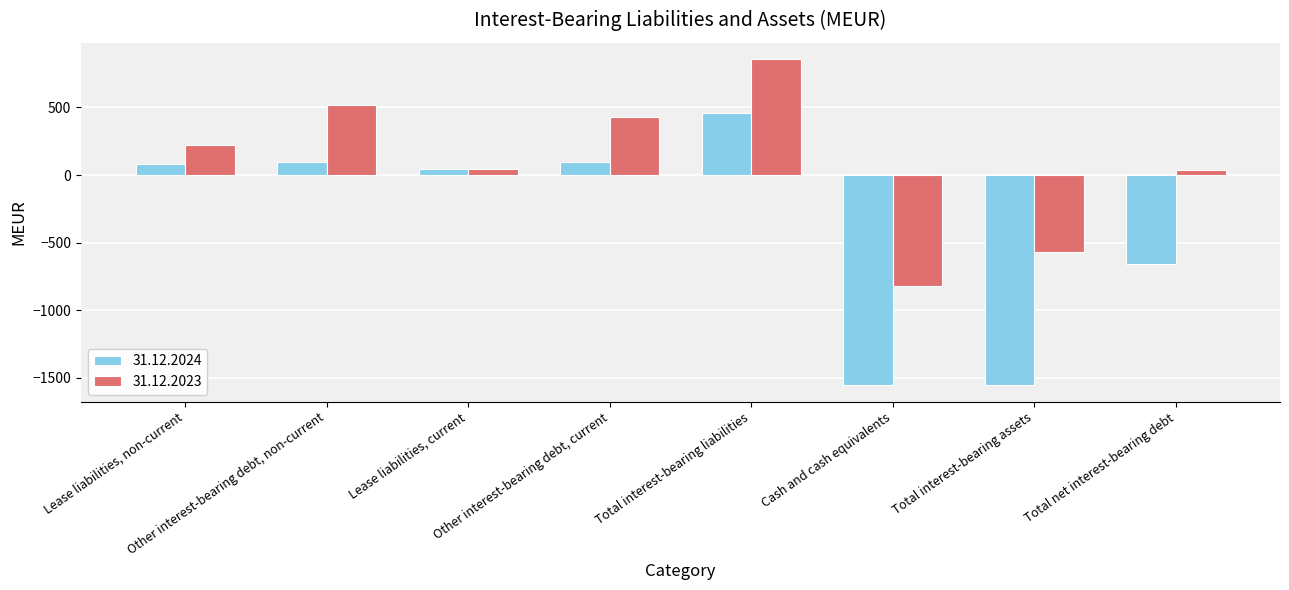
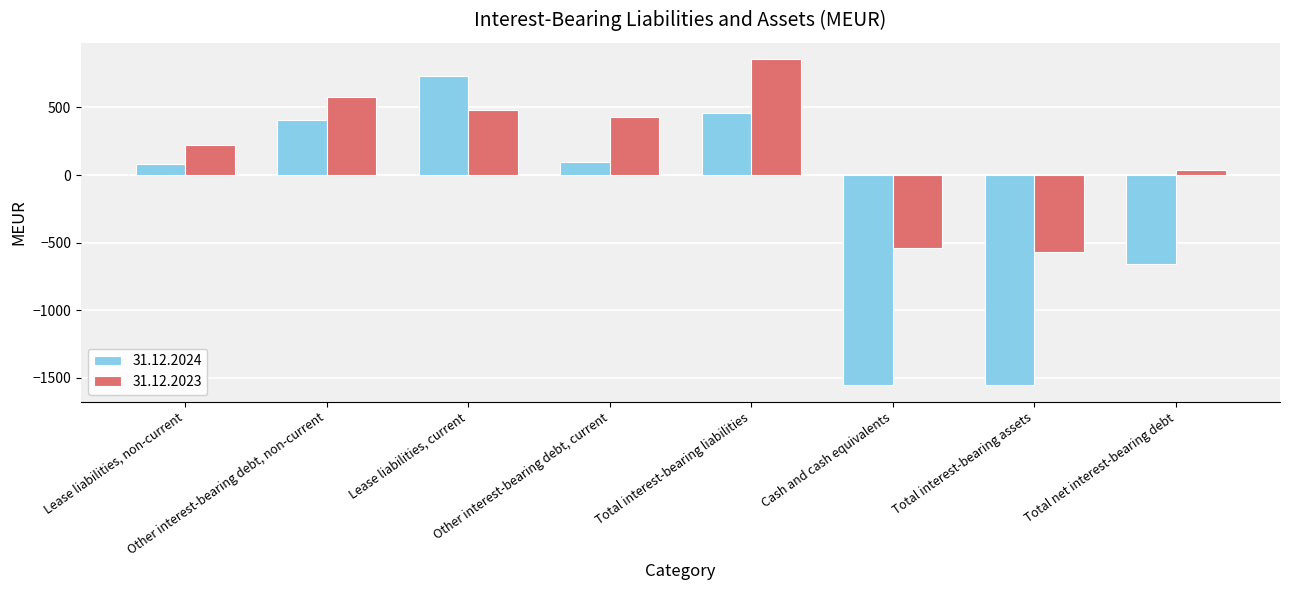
  {
    "31.12.2024": {
      "Lease liabilities, non-current": 80,
-     "Other interest-bearing debt, non-current": 100,
-     "Lease liabilities, current": 40,
+     "Other interest-bearing debt, non-current": 410,
+     "Lease liabilities, current": 730,
      "Other interest-bearing debt, current": 100,
      "Total interest-bearing liabilities": 460,
      "Cash and cash equivalents": -1550,
      "Total interest-bearing assets": -1560,
      "Total net interest-bearing debt": -660
    },
    "31.12.2023": {
      "Lease liabilities, non-current": 220,
-     "Other interest-bearing debt, non-current": 520,
-     "Lease liabilities, current": 40,
+     "Other interest-bearing debt, non-current": 570,
+     "Lease liabilities, current": 480,
      "Other interest-bearing debt, current": 430,
      "Total interest-bearing liabilities": 860,
-     "Cash and cash equivalents": -820,
+     "Cash and cash equivalents": -540,
      "Total interest-bearing assets": -570,
      "Total net interest-bearing debt": 40
    }
  }
